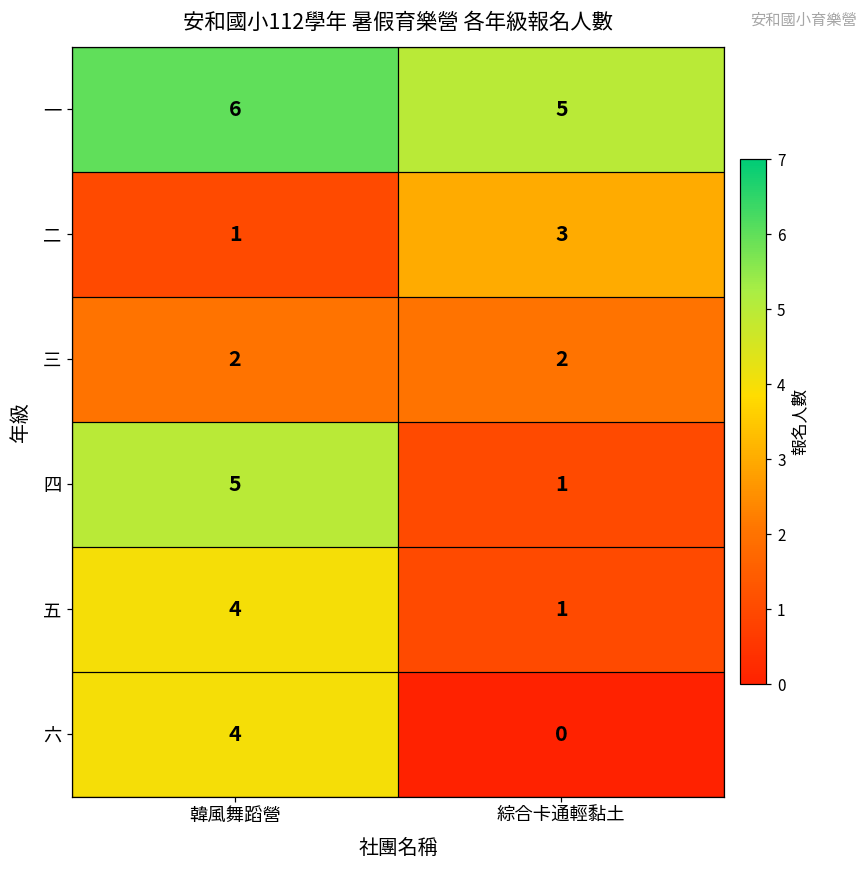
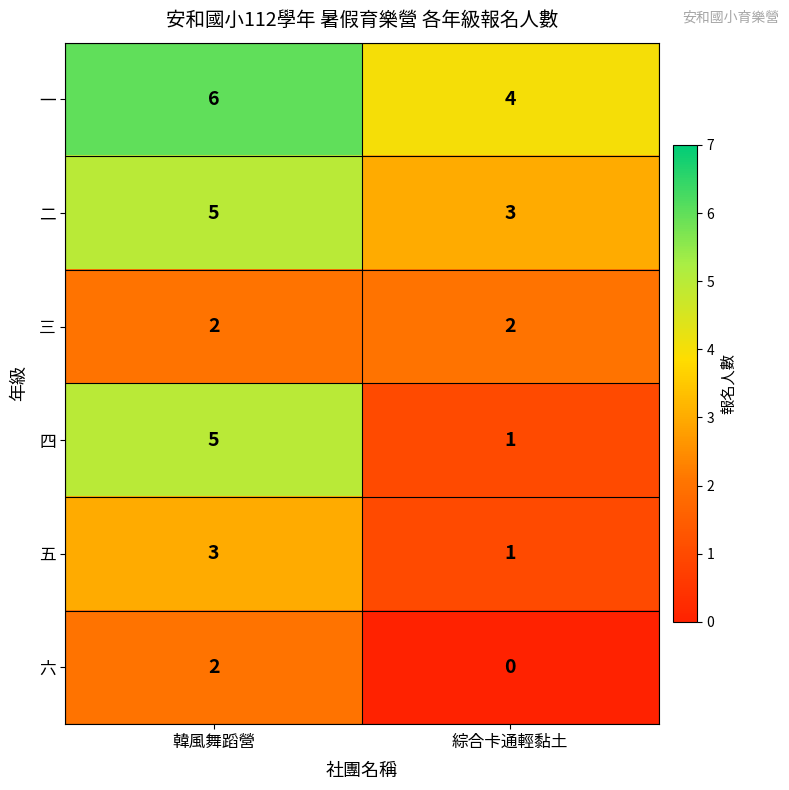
  {
    "一": {
      "韓風舞蹈營": 6,
-     "綜合卡通輕黏土": 5
+     "綜合卡通輕黏土": 4
    },
    "二": {
-     "韓風舞蹈營": 1,
+     "韓風舞蹈營": 5,
      "綜合卡通輕黏土": 3
    },
    "三": {
      "韓風舞蹈營": 2,
      "綜合卡通輕黏土": 2
    },
    "四": {
      "韓風舞蹈營": 5,
      "綜合卡通輕黏土": 1
    },
    "五": {
-     "韓風舞蹈營": 4,
+     "韓風舞蹈營": 3,
      "綜合卡通輕黏土": 1
    },
    "六": {
-     "韓風舞蹈營": 4,
+     "韓風舞蹈營": 2,
      "綜合卡通輕黏土": 0
    }
  }
